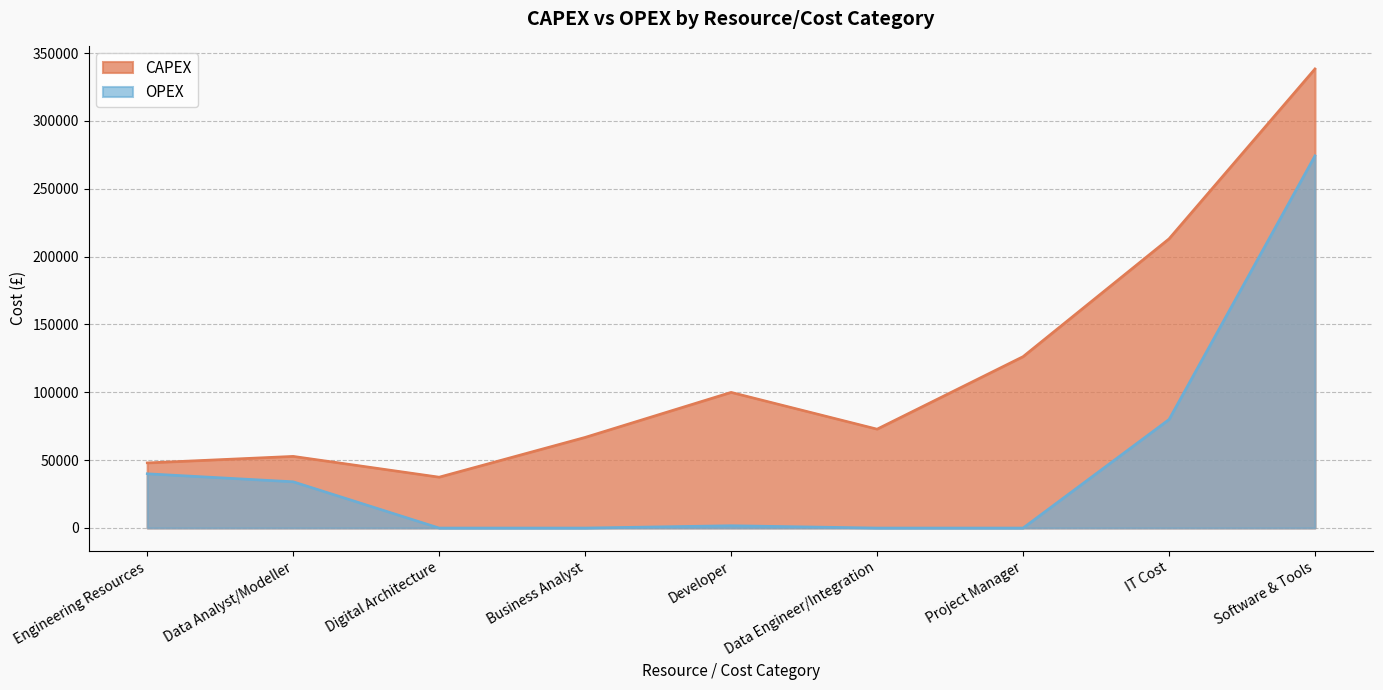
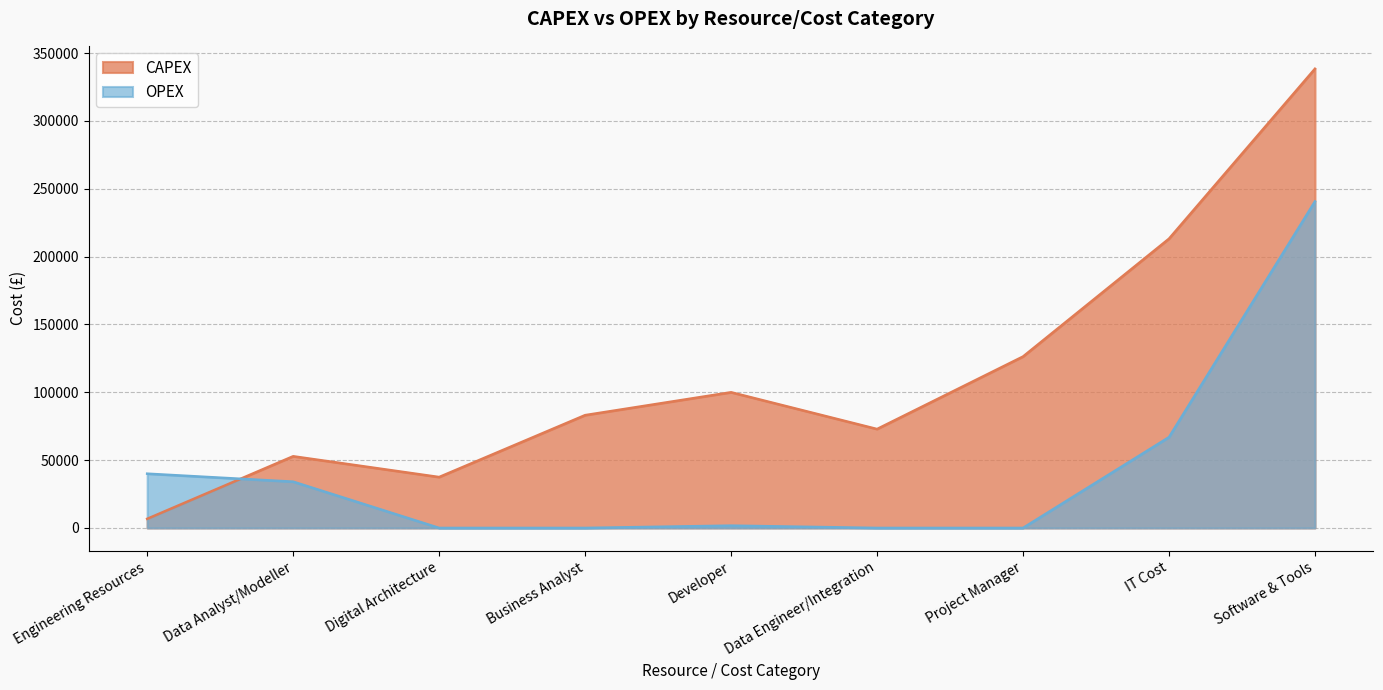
  {
    "CAPEX": {
-     "Engineering Resources": 48000,
+     "Engineering Resources": 7000,
      "Data Analyst/Modeller": 53000,
      "Digital Architecture": 38000,
-     "Business Analyst": 67000,
+     "Business Analyst": 83000,
      "Developer": 100000,
      "Data Engineer/Integration": 73000,
      "Project Manager": 126000,
      "IT Cost": 213000,
      "Software & Tools": 338000
    },
    "OPEX": {
      "Engineering Resources": 40000,
      "Data Analyst/Modeller": 34000,
      "Digital Architecture": 0,
      "Business Analyst": 0,
      "Developer": 2000,
      "Data Engineer/Integration": 0,
      "Project Manager": 0,
-     "IT Cost": 80000,
-     "Software & Tools": 274000
+     "IT Cost": 67000,
+     "Software & Tools": 241000
    }
  }
